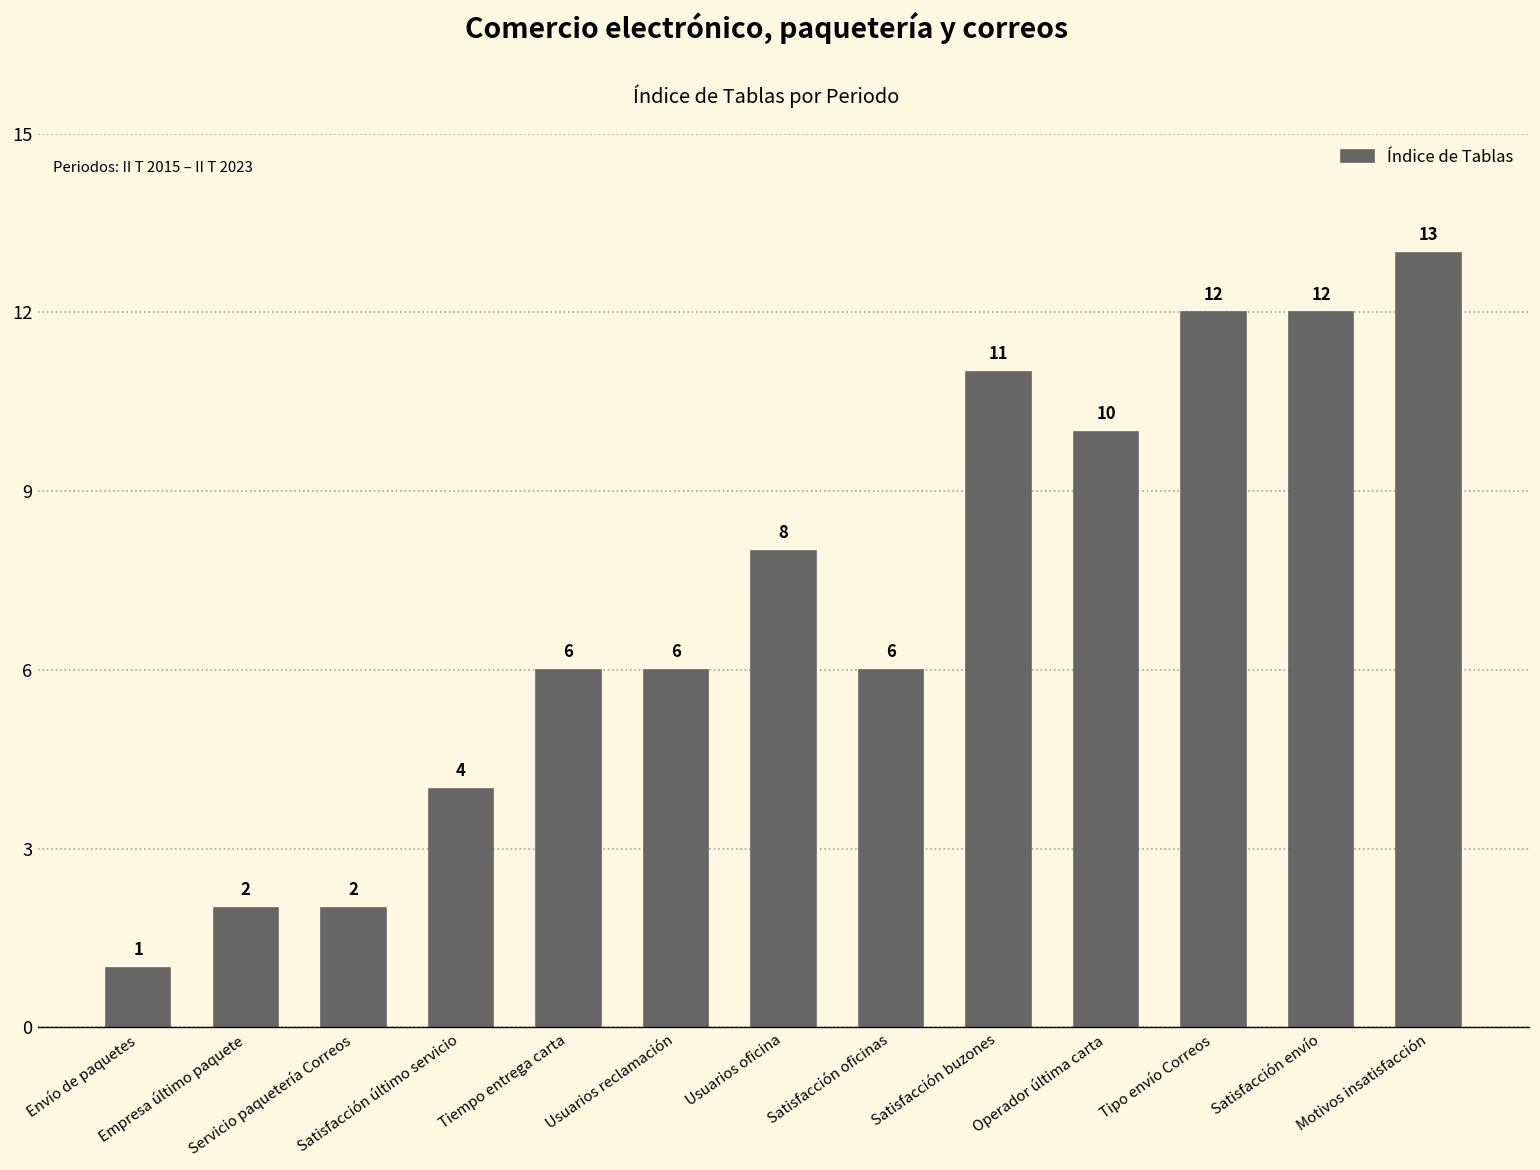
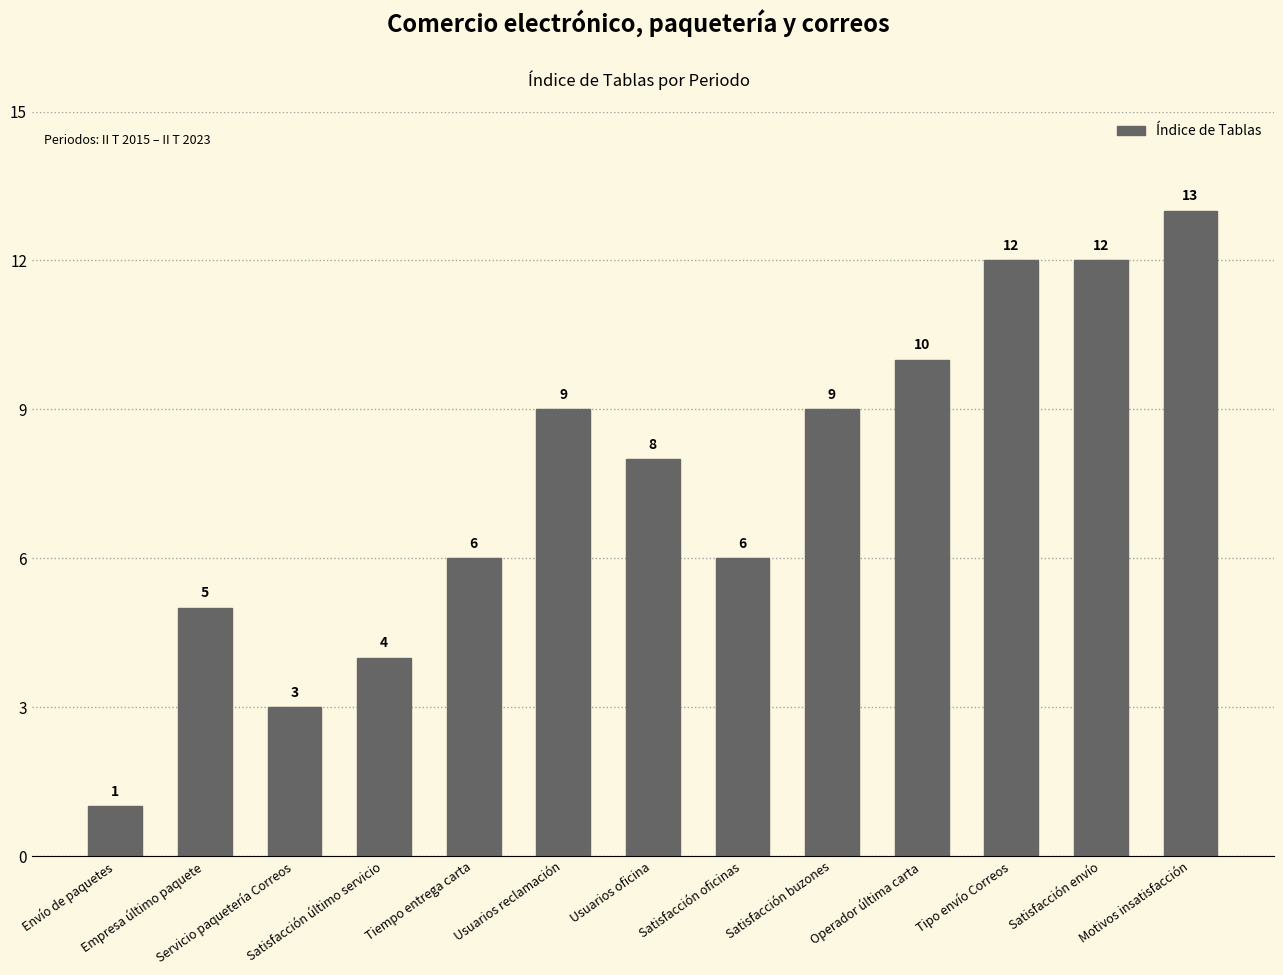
  {
    "Envío de paquetes": 1,
-   "Empresa último paquete": 2,
-   "Servicio paquetería Correos": 2,
+   "Empresa último paquete": 5,
+   "Servicio paquetería Correos": 3,
    "Satisfacción último servicio": 4,
    "Tiempo entrega carta": 6,
-   "Usuarios reclamación": 6,
+   "Usuarios reclamación": 9,
    "Usuarios oficina": 8,
    "Satisfacción oficinas": 6,
-   "Satisfacción buzones": 11,
+   "Satisfacción buzones": 9,
    "Operador última carta": 10,
    "Tipo envío Correos": 12,
    "Satisfacción envío": 12,
    "Motivos insatisfacción": 13
  }
